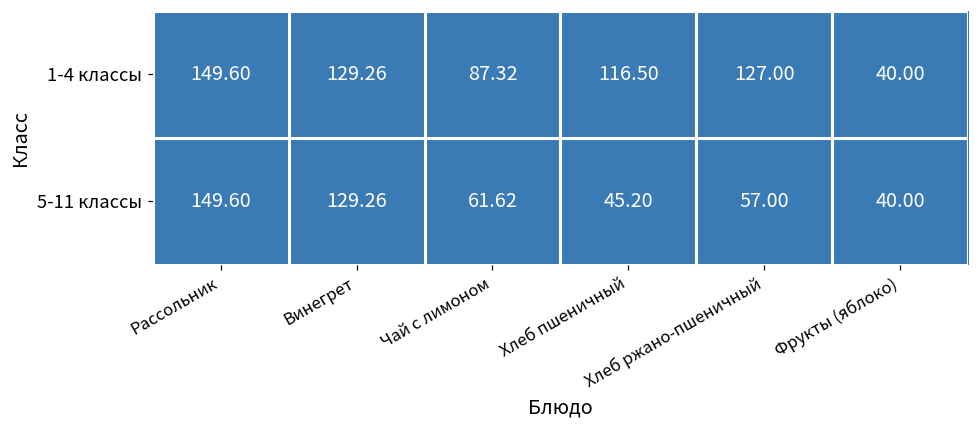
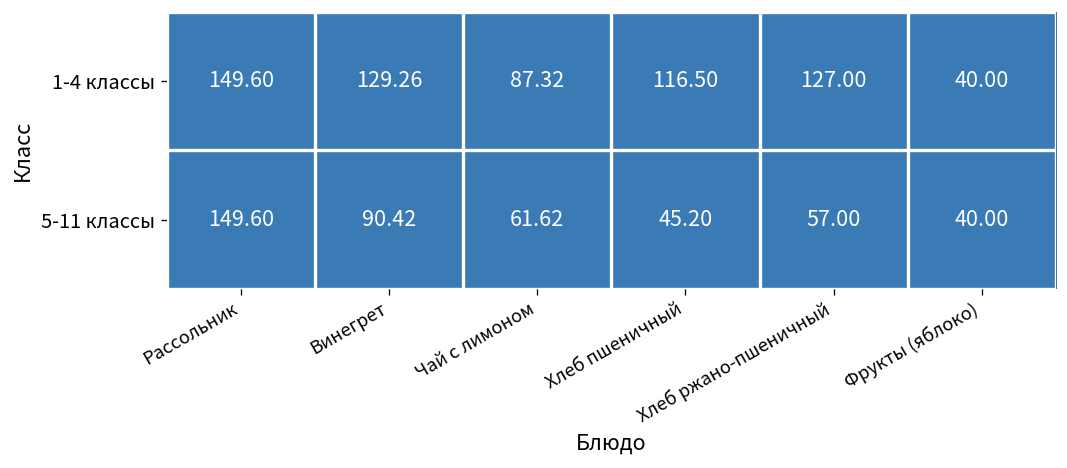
  {
    "1-4 классы": {
      "Рассольник": 149.60,
      "Винегрет": 129.26,
      "Чай с лимоном": 87.32,
      "Хлеб пшеничный": 116.50,
      "Хлеб ржано-пшеничный": 127.00,
      "Фрукты (яблоко)": 40.00
    },
    "5-11 классы": {
      "Рассольник": 149.60,
-     "Винегрет": 129.26,
+     "Винегрет": 90.42,
      "Чай с лимоном": 61.62,
      "Хлеб пшеничный": 45.20,
      "Хлеб ржано-пшеничный": 57.00,
      "Фрукты (яблоко)": 40.00
    }
  }
